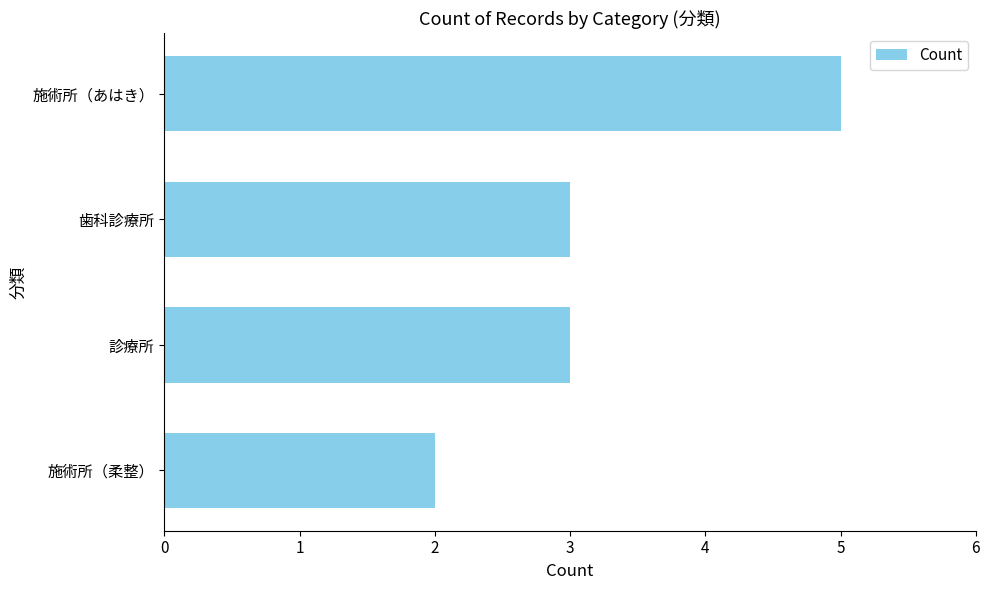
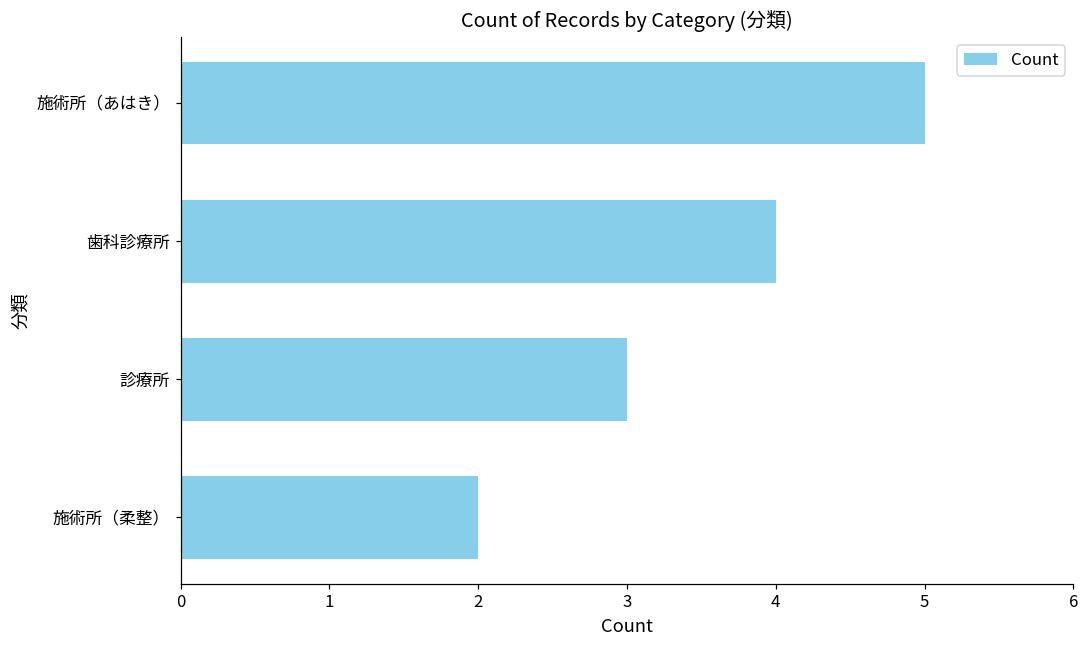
  {
    "施術所（あはき）": 5,
-   "歯科診療所": 3,
+   "歯科診療所": 4,
    "診療所": 3,
    "施術所（柔整）": 2
  }
